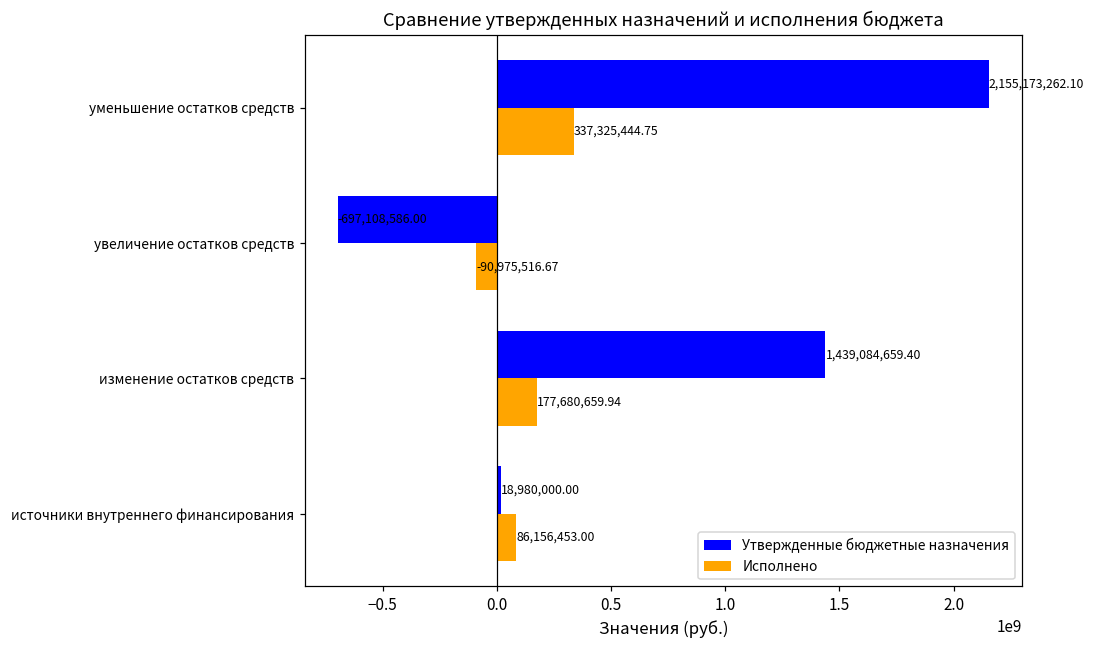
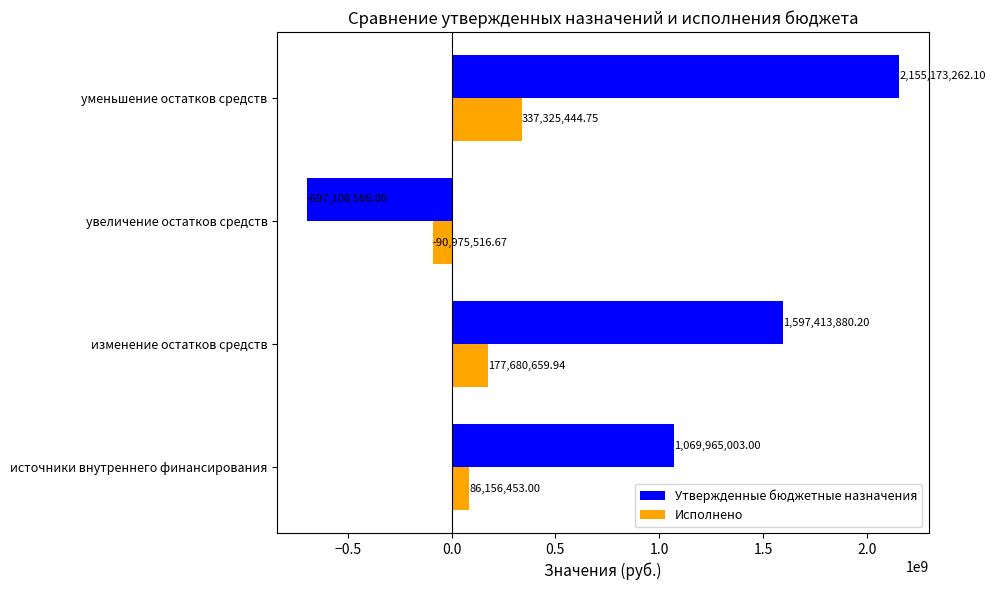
  {
    "Утвержденные бюджетные назначения": {
      "уменьшение остатков средств": "2,155,173,262.10",
      "увеличение остатков средств": "-697,108,586.00",
-     "изменение остатков средств": "1,439,084,659.40",
-     "источники внутреннего финансирования": "18,980,000.00"
+     "изменение остатков средств": "1,597,413,880.20",
+     "источники внутреннего финансирования": "1,069,965,003.00"
    },
    "Исполнено": {
      "уменьшение остатков средств": "337,325,444.75",
      "увеличение остатков средств": "-90,975,516.67",
      "изменение остатков средств": "177,680,659.94",
      "источники внутреннего финансирования": "86,156,453.00"
    }
  }
